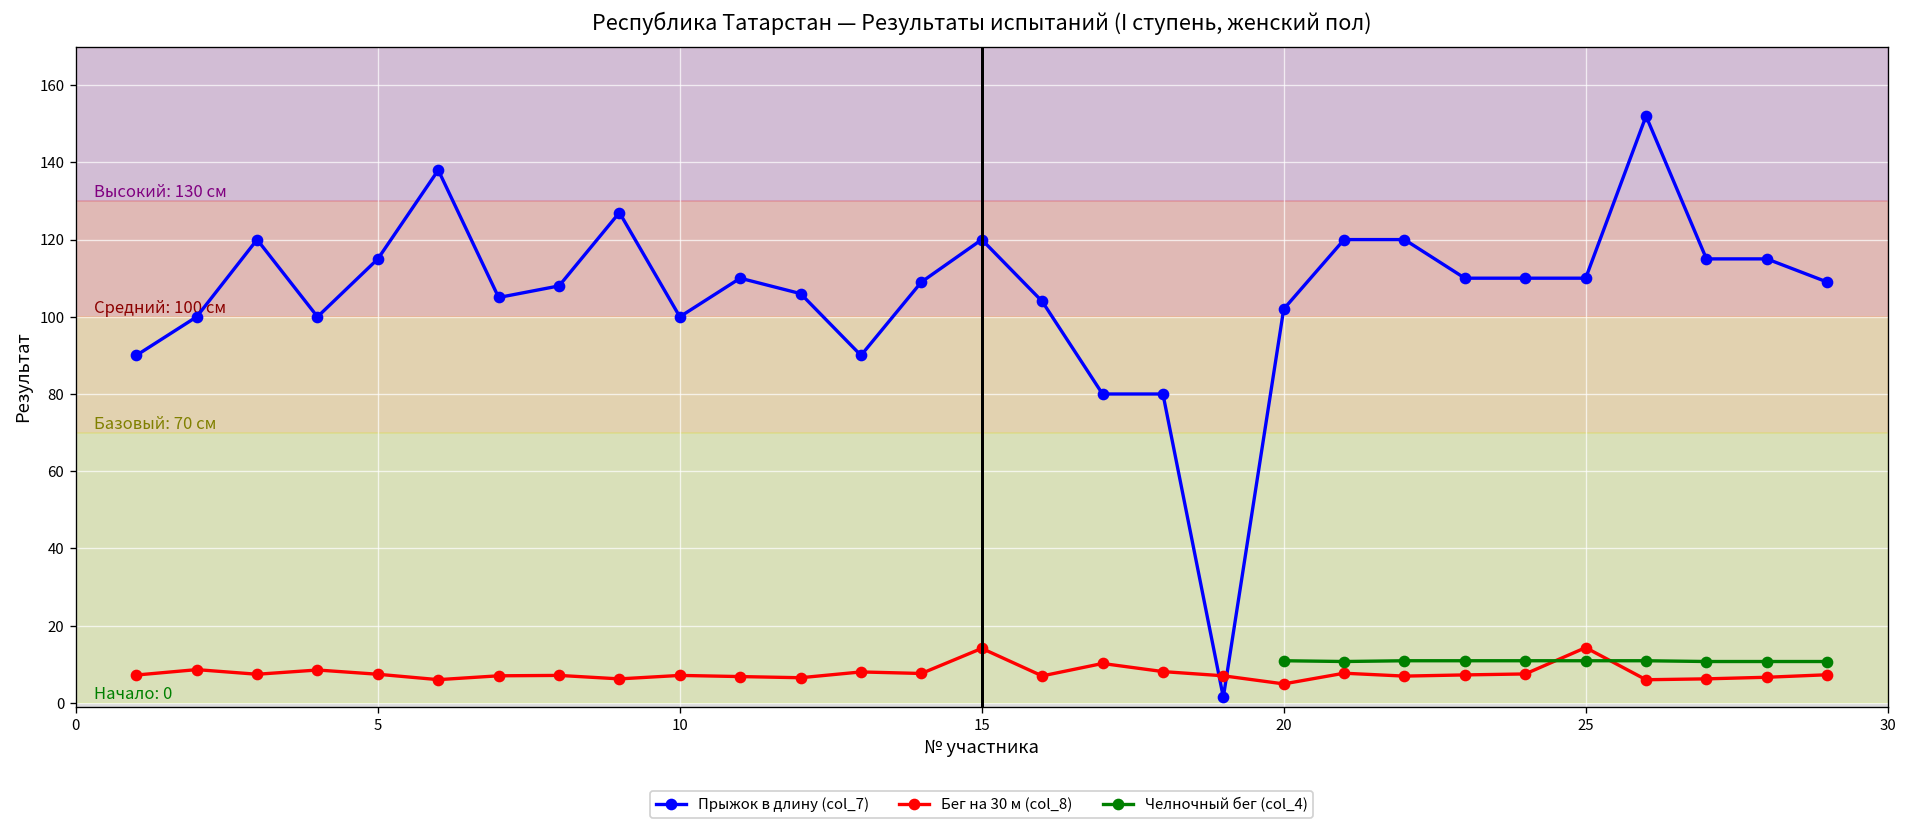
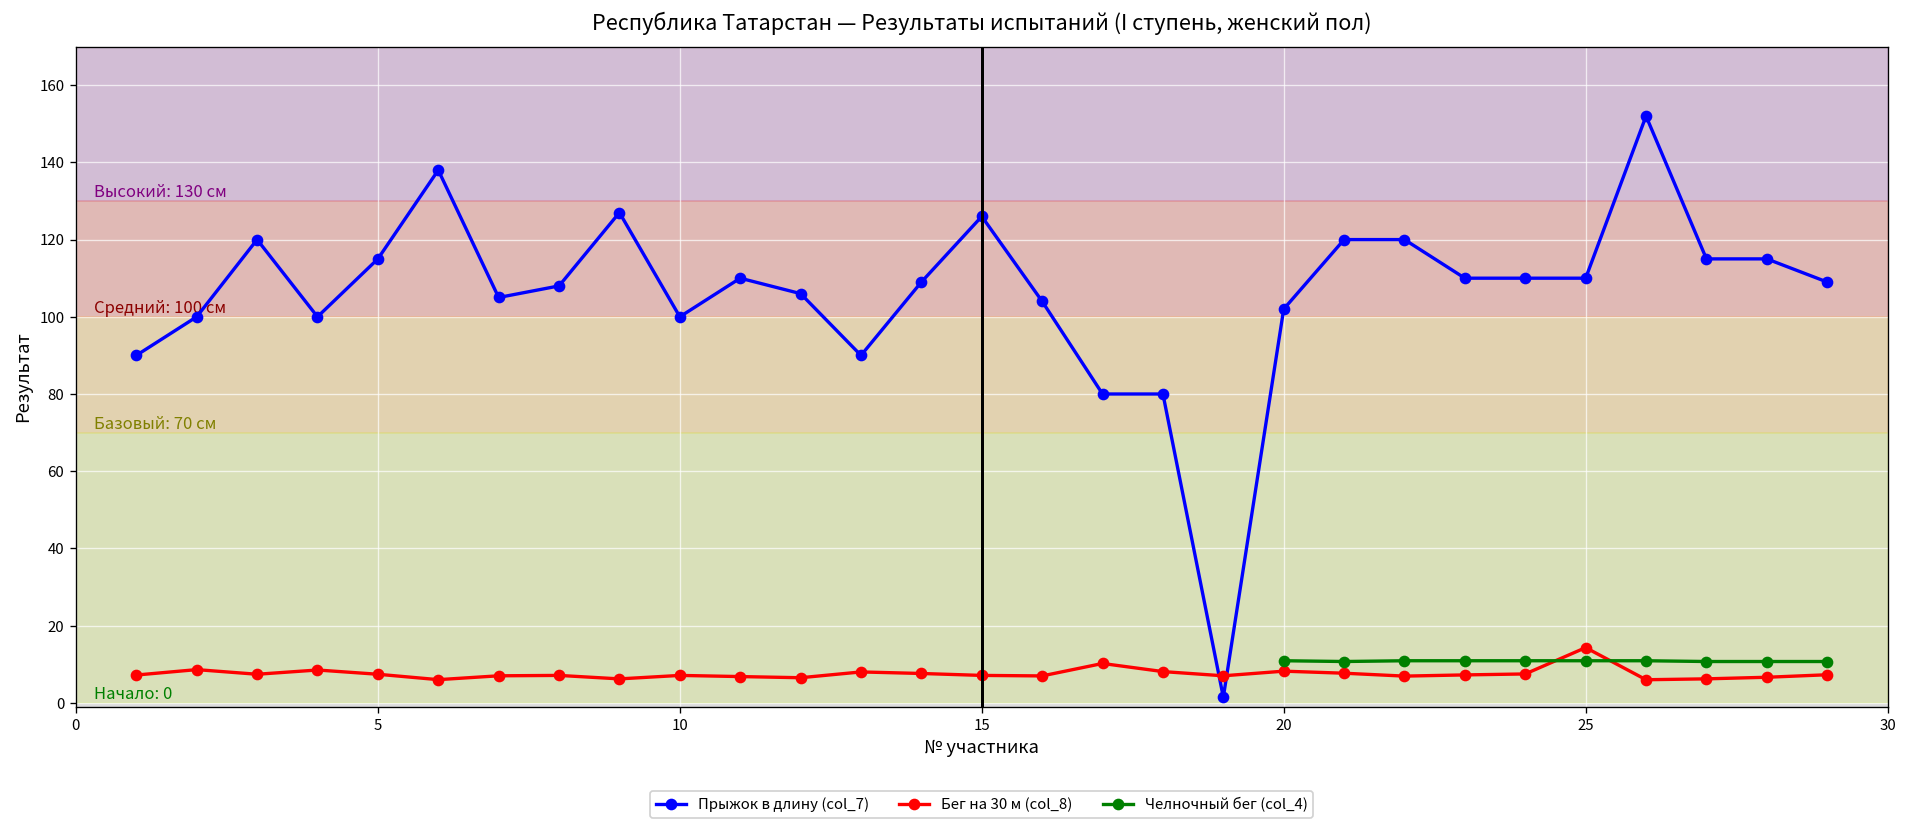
  {
    "Прыжок в длину (col_7)": {
      "5": 115,
      "10": 100,
-     "15": 120,
+     "15": 126,
      "20": 102,
      "25": 110
    },
    "Бег на 30 м (col_8)": {
      "5": 7,
      "10": 7,
-     "15": 14,
-     "20": 5,
+     "15": 7,
+     "20": 8,
      "25": 14
    },
    "Челночный бег (col_4)": {
      "20": 11,
      "25": 11
    }
  }
